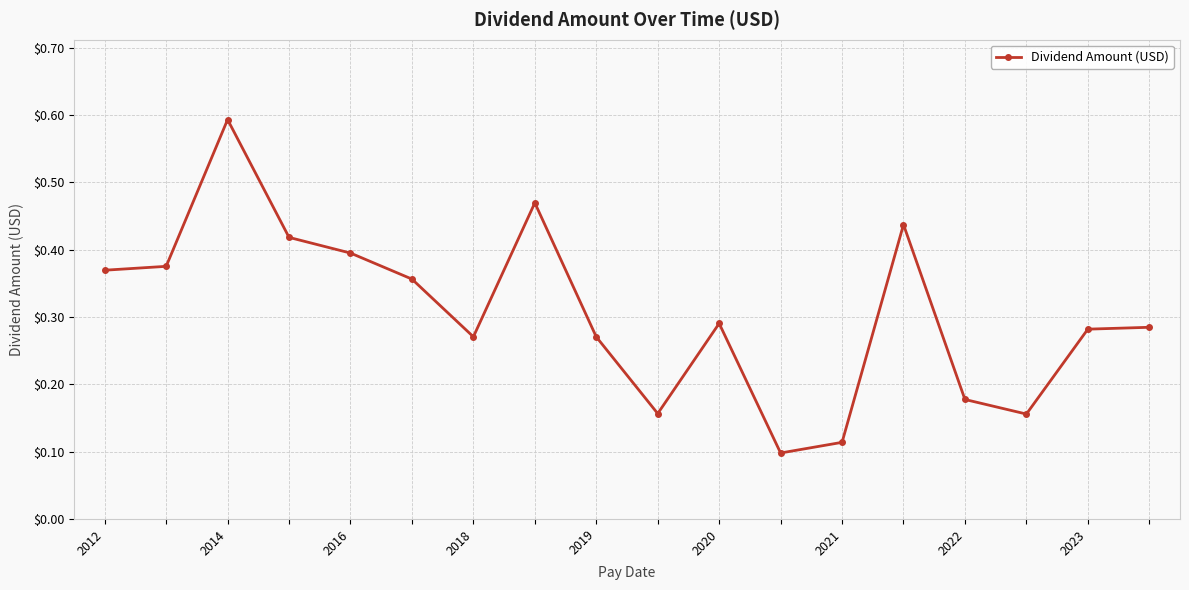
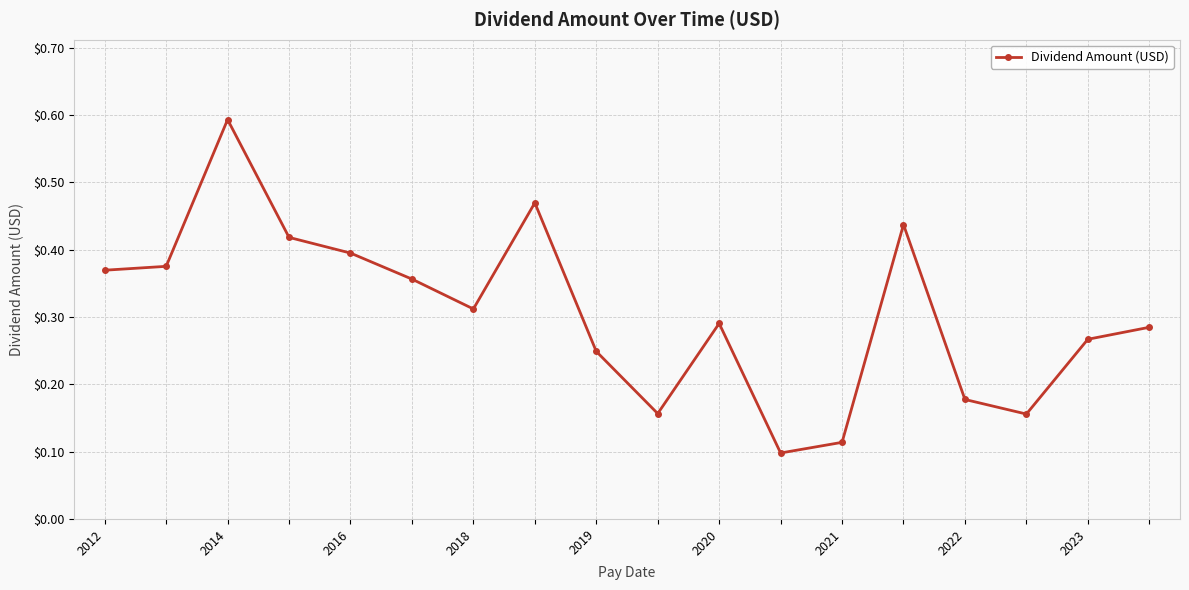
  {
    "2012": "$0.37",
    "2014": "$0.59",
    "2016": "$0.39",
-   "2018": "$0.27",
-   "2019": "$0.27",
+   "2018": "$0.31",
+   "2019": "$0.25",
    "2020": "$0.29",
    "2021": "$0.11",
    "2022": "$0.18",
-   "2023": "$0.28"
+   "2023": "$0.27"
  }
